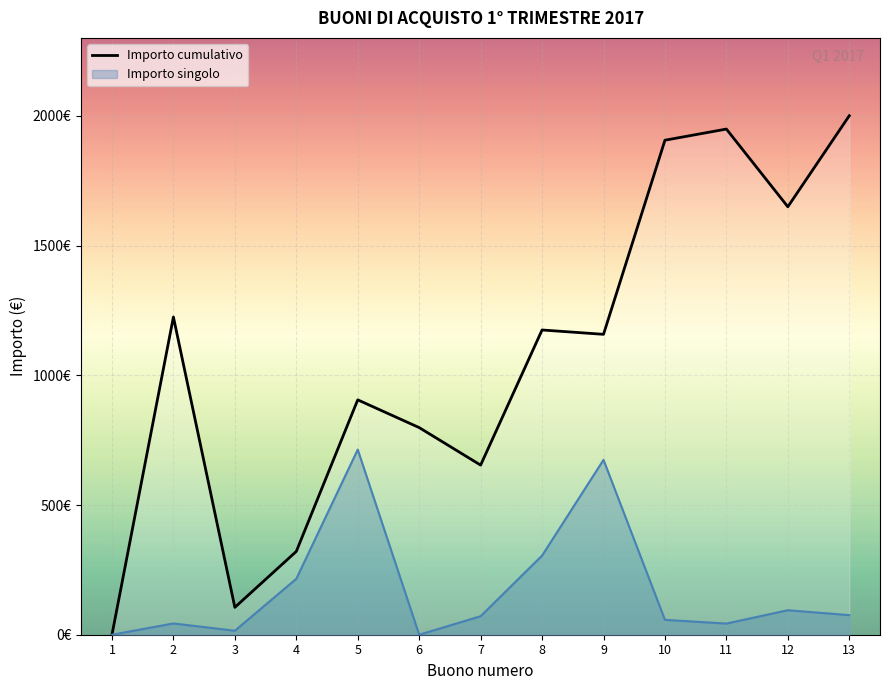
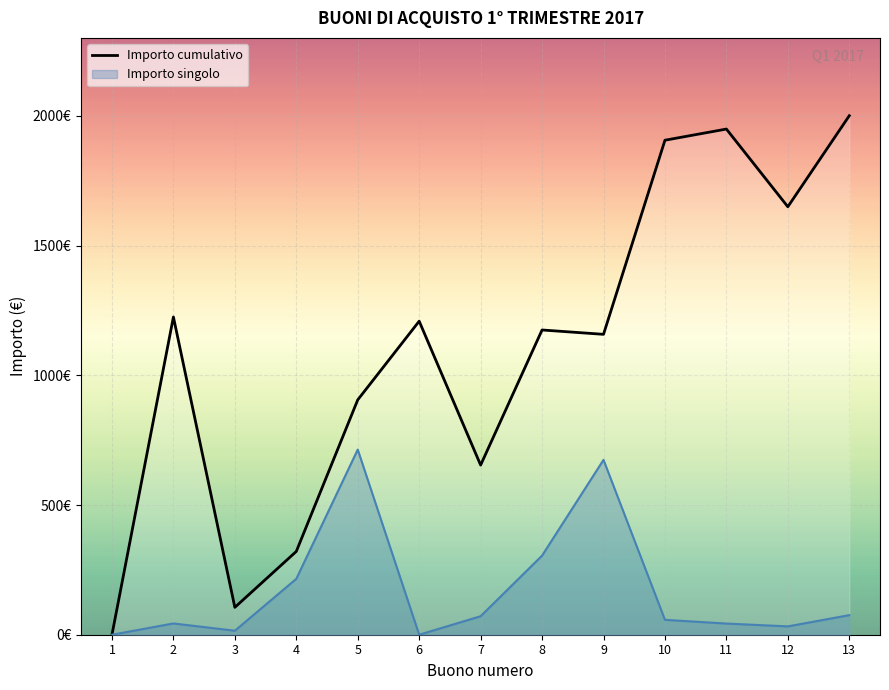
  {
    "Importo cumulativo": {
      "2": "1220€",
      "3": "110€",
      "4": "320€",
      "5": "910€",
-     "6": "800€",
+     "6": "1210€",
      "7": "650€",
      "8": "1170€",
      "9": "1160€",
      "10": "1910€",
      "11": "1950€",
      "12": "1650€",
      "13": "2000€"
    },
    "Importo singolo": {
      "2": "40€",
      "3": "20€",
      "4": "220€",
      "5": "710€",
      "6": "0€",
      "7": "70€",
      "8": "310€",
      "9": "670€",
      "10": "60€",
      "11": "40€",
-     "12": "90€",
+     "12": "30€",
      "13": "80€"
    }
  }
